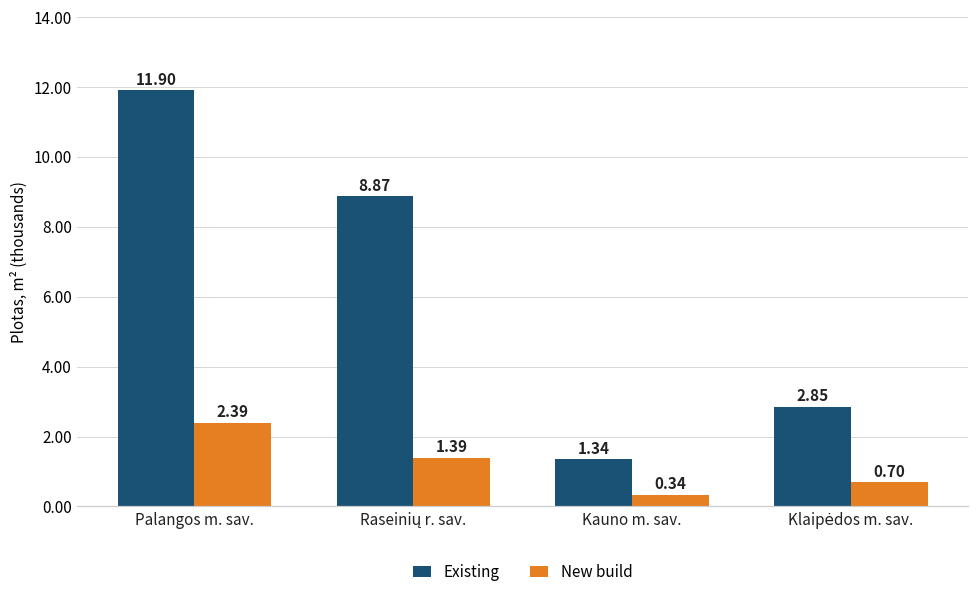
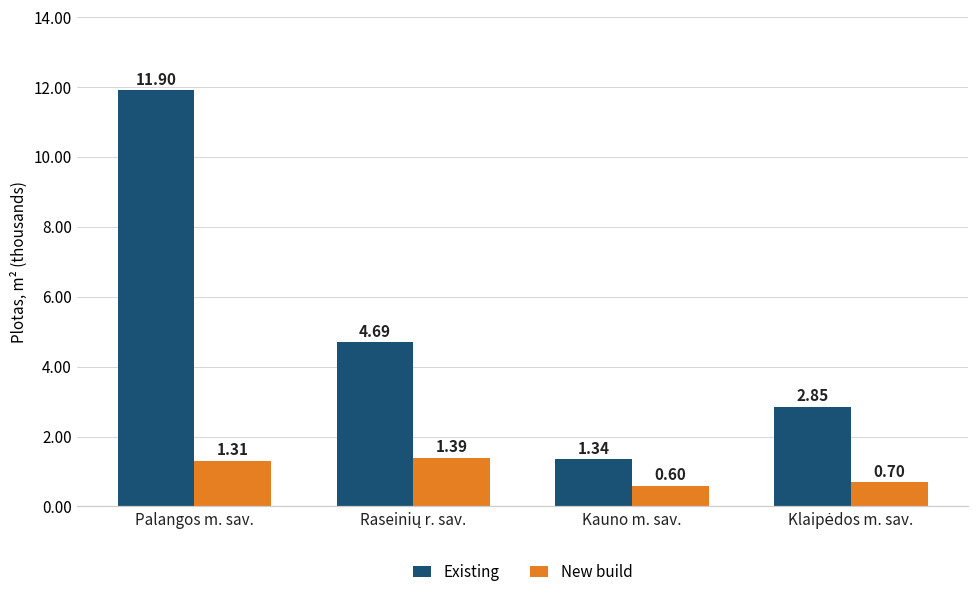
  {
    "Existing": {
-     "Raseinių r. sav.": 8.87
+     "Raseinių r. sav.": 4.69
    },
    "New build": {
-     "Palangos m. sav.": 2.39,
-     "Kauno m. sav.": 0.34
+     "Palangos m. sav.": 1.31,
+     "Kauno m. sav.": 0.60
    }
  }
